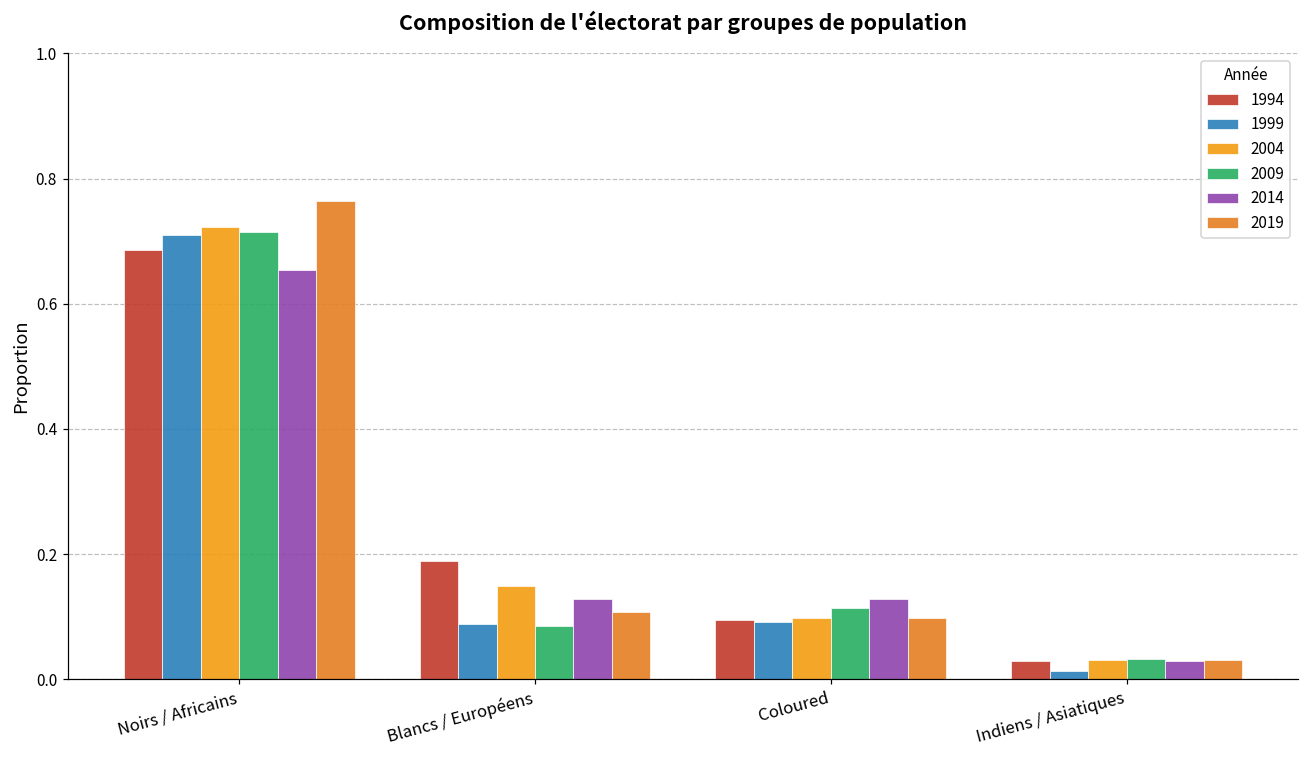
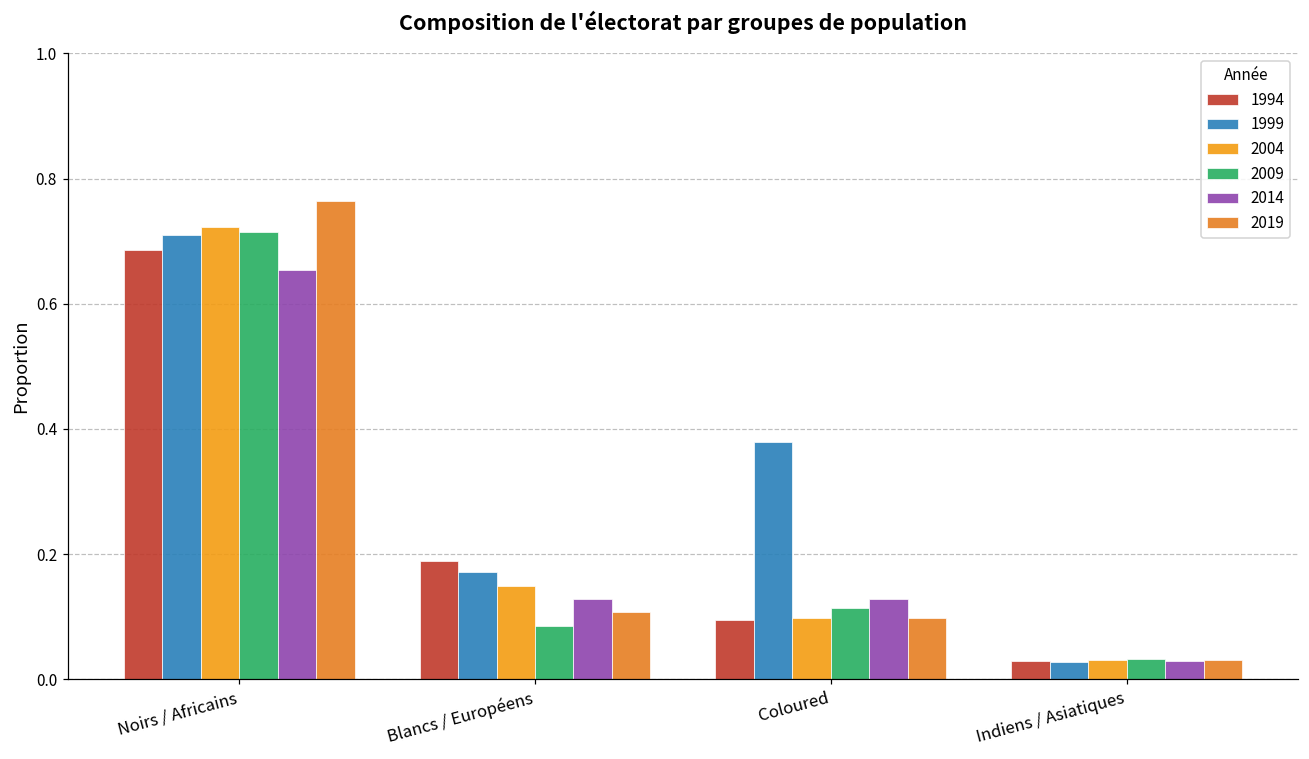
  {
    "1994": {
      "Noirs / Africains": 0.69,
      "Blancs / Européens": 0.19,
      "Coloured": 0.10,
      "Indiens / Asiatiques": 0.03
    },
    "1999": {
      "Noirs / Africains": 0.71,
-     "Blancs / Européens": 0.09,
-     "Coloured": 0.09,
-     "Indiens / Asiatiques": 0.01
+     "Blancs / Européens": 0.17,
+     "Coloured": 0.38,
+     "Indiens / Asiatiques": 0.03
    },
    "2009": {
      "Noirs / Africains": 0.72,
      "Blancs / Européens": 0.08,
      "Coloured": 0.11,
      "Indiens / Asiatiques": 0.03
    },
    "2014": {
      "Noirs / Africains": 0.65,
      "Blancs / Européens": 0.13,
      "Coloured": 0.13,
      "Indiens / Asiatiques": 0.03
    }
  }
